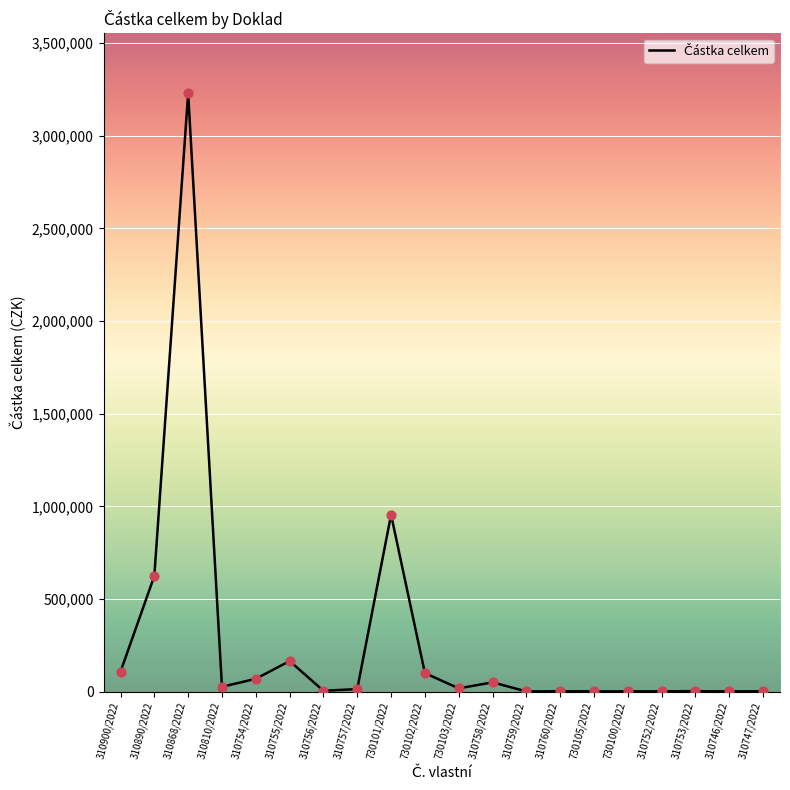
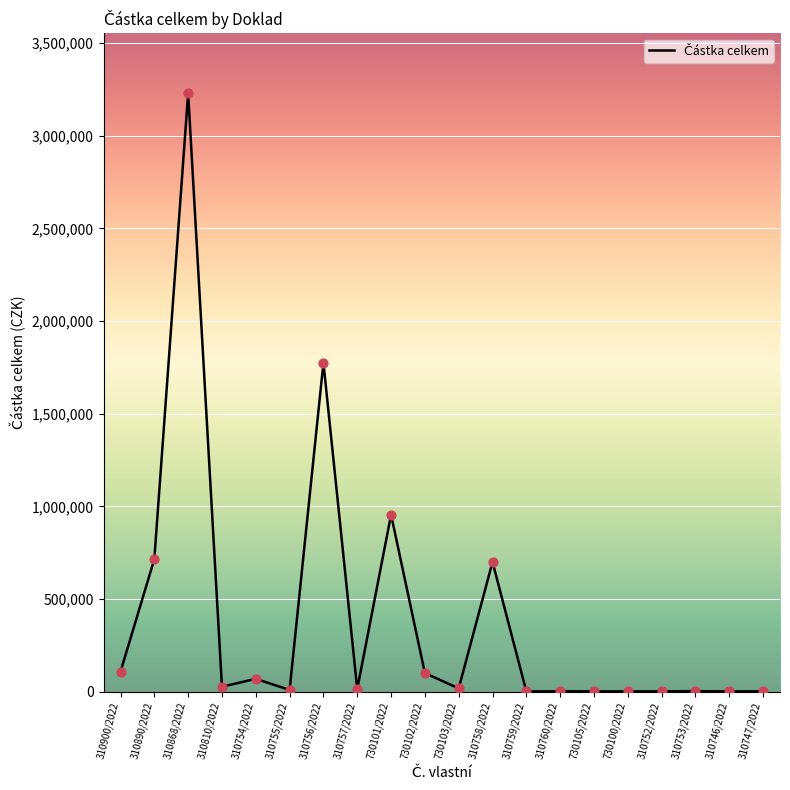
  {
    "310900/2022": "110,000",
-   "310890/2022": "620,000",
+   "310890/2022": "720,000",
    "310868/2022": "3,230,000",
    "310810/2022": "30,000",
    "310754/2022": "70,000",
-   "310755/2022": "170,000",
-   "310756/2022": "0",
+   "310755/2022": "10,000",
+   "310756/2022": "1,780,000",
    "310757/2022": "10,000",
    "730101/2022": "950,000",
    "730102/2022": "100,000",
    "730103/2022": "20,000",
-   "310758/2022": "50,000",
+   "310758/2022": "700,000",
    "310759/2022": "0",
    "310760/2022": "0",
    "730105/2022": "0",
    "730100/2022": "0",
    "310752/2022": "0",
    "310753/2022": "0",
    "310746/2022": "0",
    "310747/2022": "0"
  }
